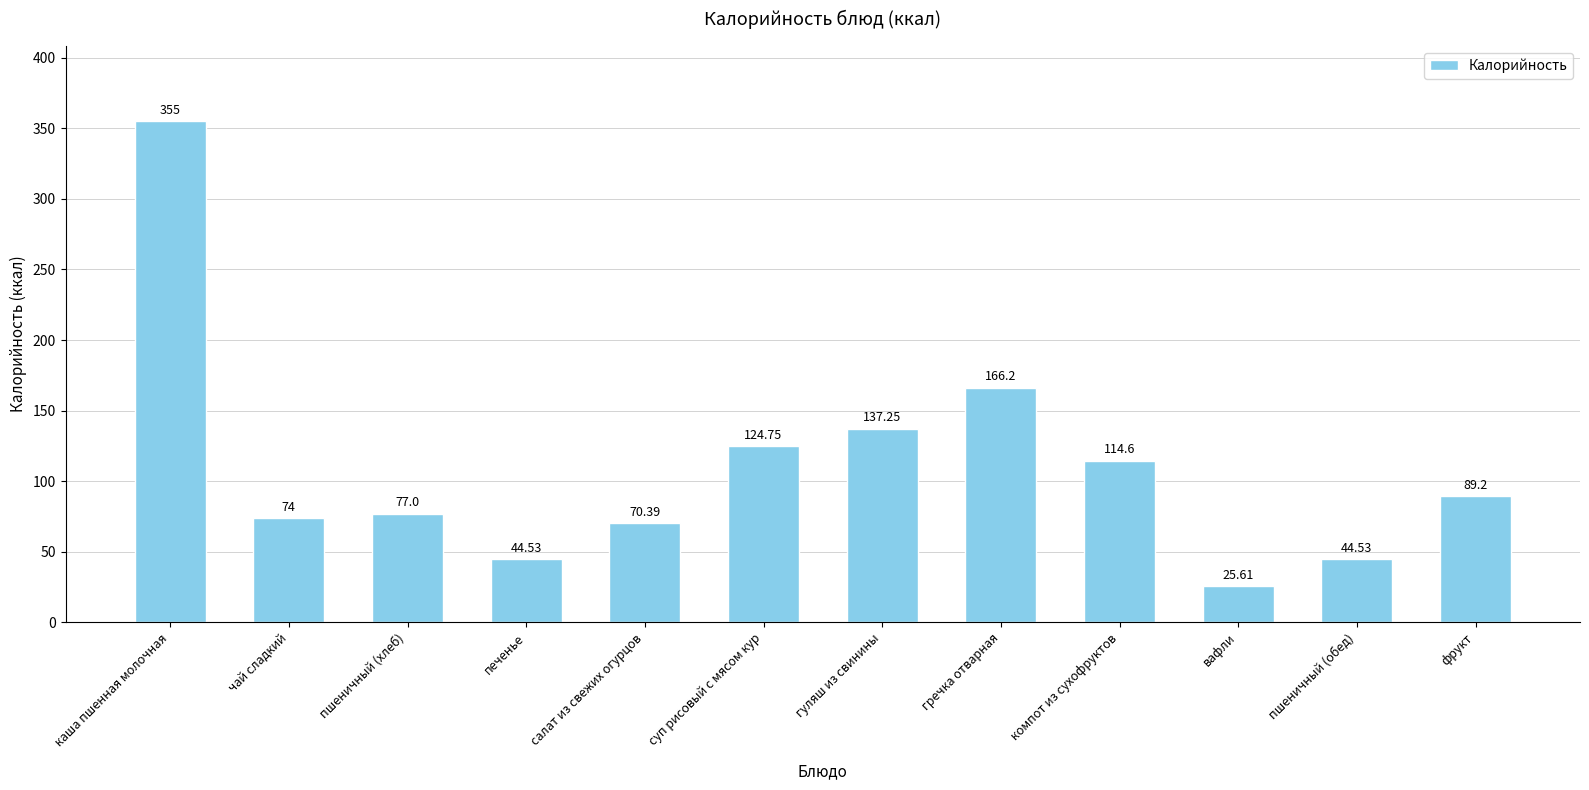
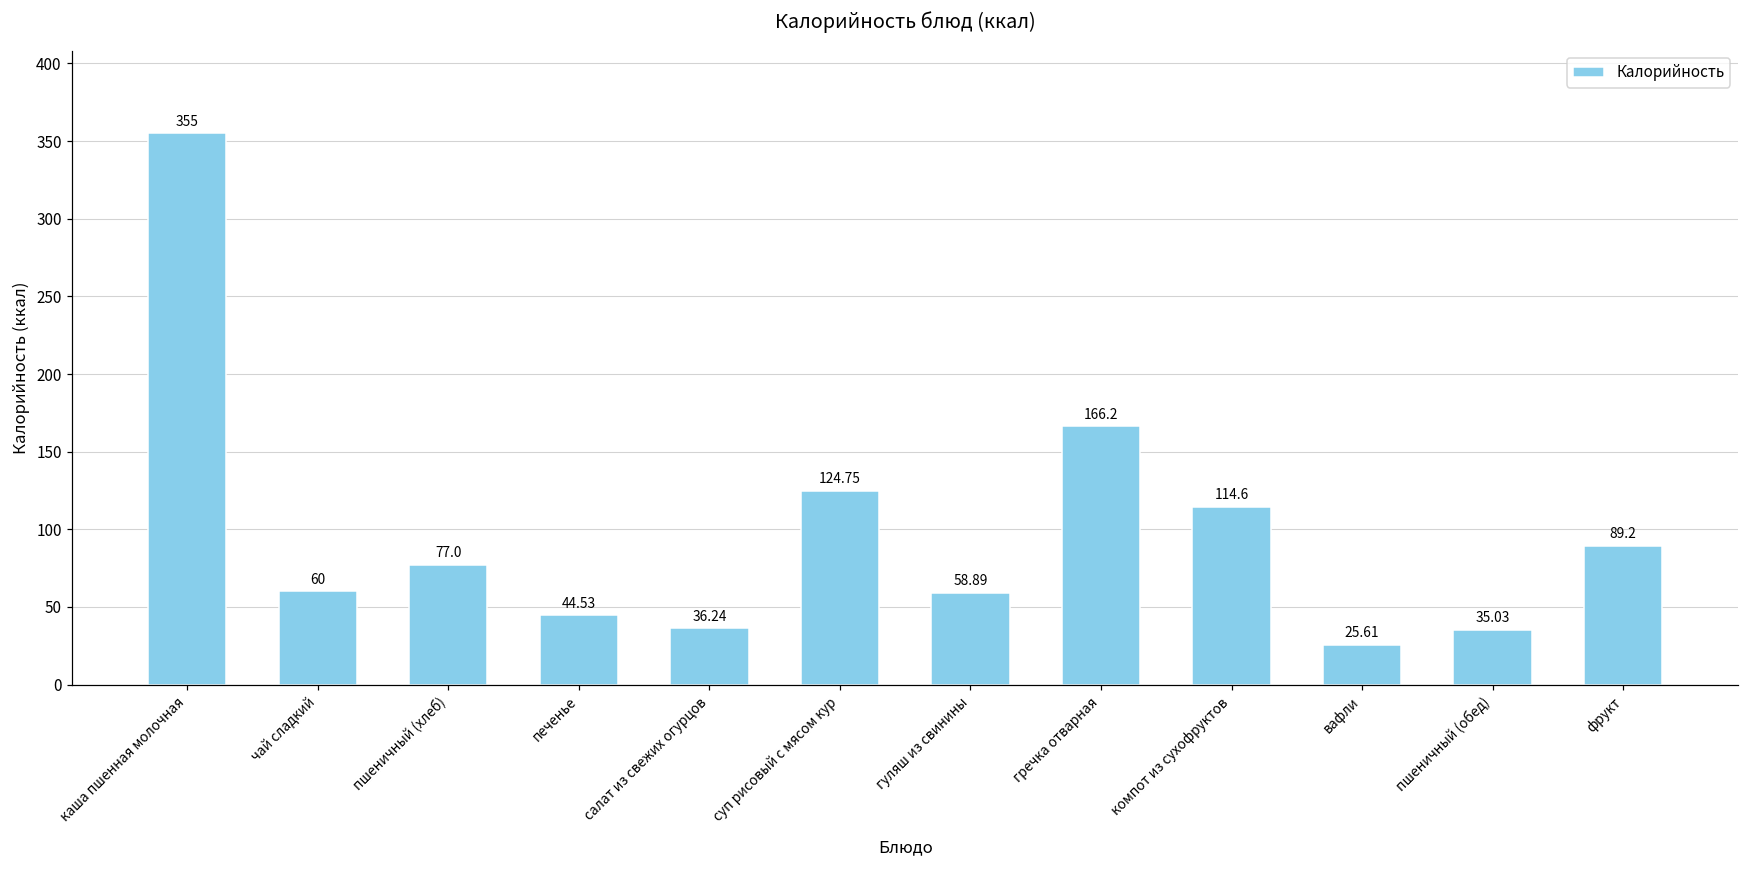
  {
    "каша пшенная молочная": 355,
-   "чай сладкий": 74,
+   "чай сладкий": 60,
    "пшеничный (хлеб)": 77.0,
    "печенье": 44.53,
-   "салат из свежих огурцов": 70.39,
+   "салат из свежих огурцов": 36.24,
    "суп рисовый с мясом кур": 124.75,
-   "гуляш из свинины": 137.25,
+   "гуляш из свинины": 58.89,
    "гречка отварная": 166.2,
    "компот из сухофруктов": 114.6,
    "вафли": 25.61,
-   "пшеничный (обед)": 44.53,
+   "пшеничный (обед)": 35.03,
    "фрукт": 89.2
  }
